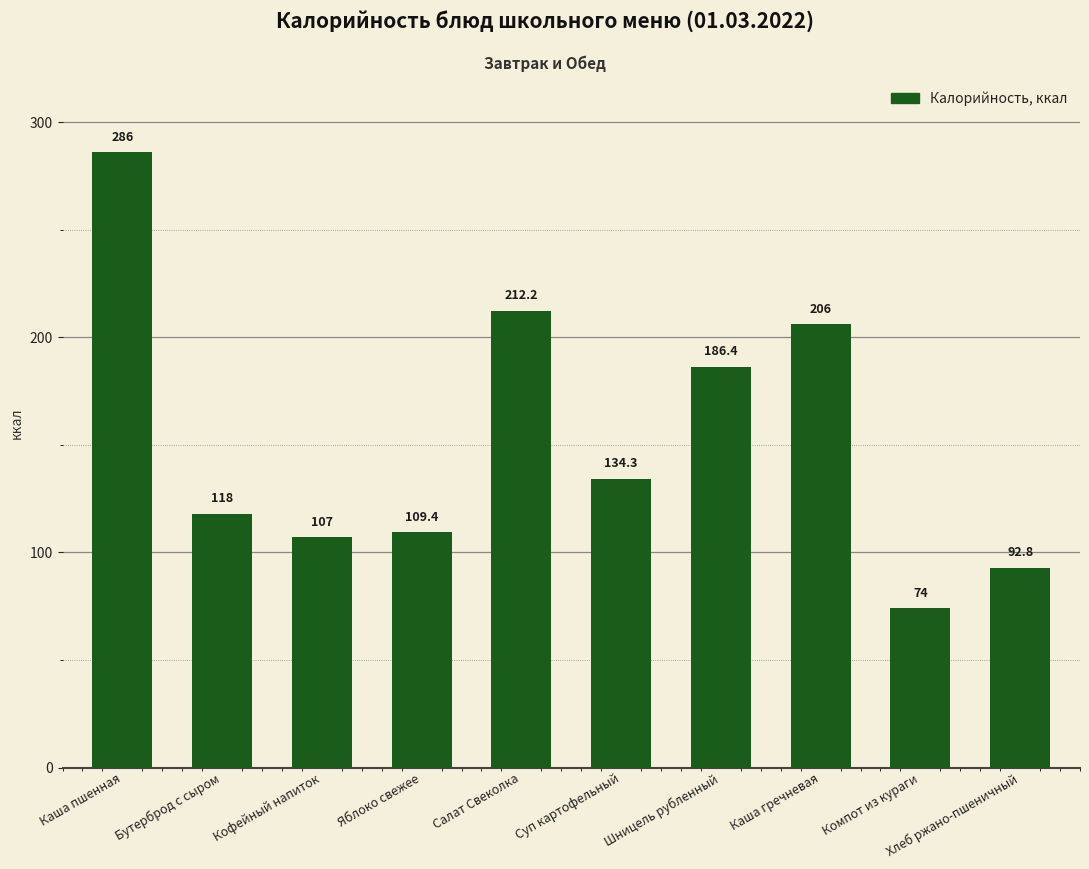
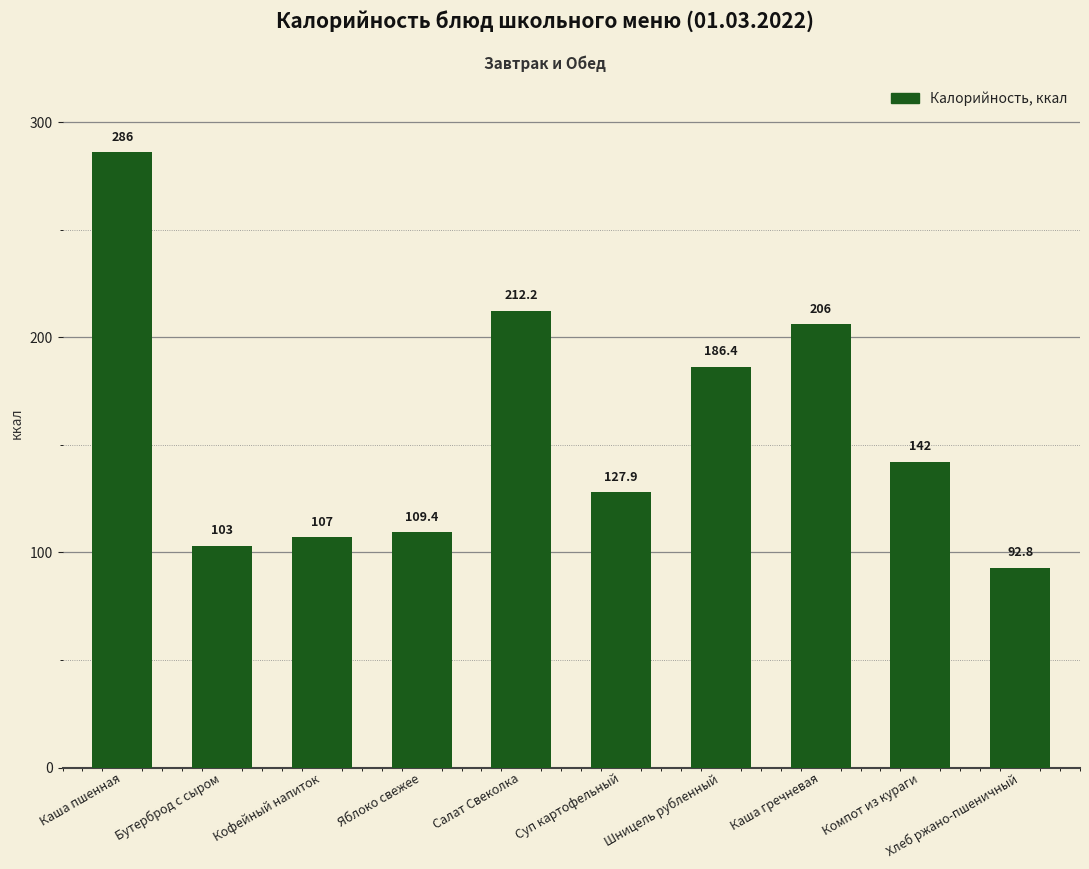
  {
    "Каша пшенная": 286,
-   "Бутерброд с сыром": 118,
+   "Бутерброд с сыром": 103,
    "Кофейный напиток": 107,
    "Яблоко свежее": 109.4,
    "Салат Свеколка": 212.2,
-   "Суп картофельный": 134.3,
+   "Суп картофельный": 127.9,
    "Шницель рубленный": 186.4,
    "Каша гречневая": 206,
-   "Компот из кураги": 74,
+   "Компот из кураги": 142,
    "Хлеб ржано-пшеничный": 92.8
  }
